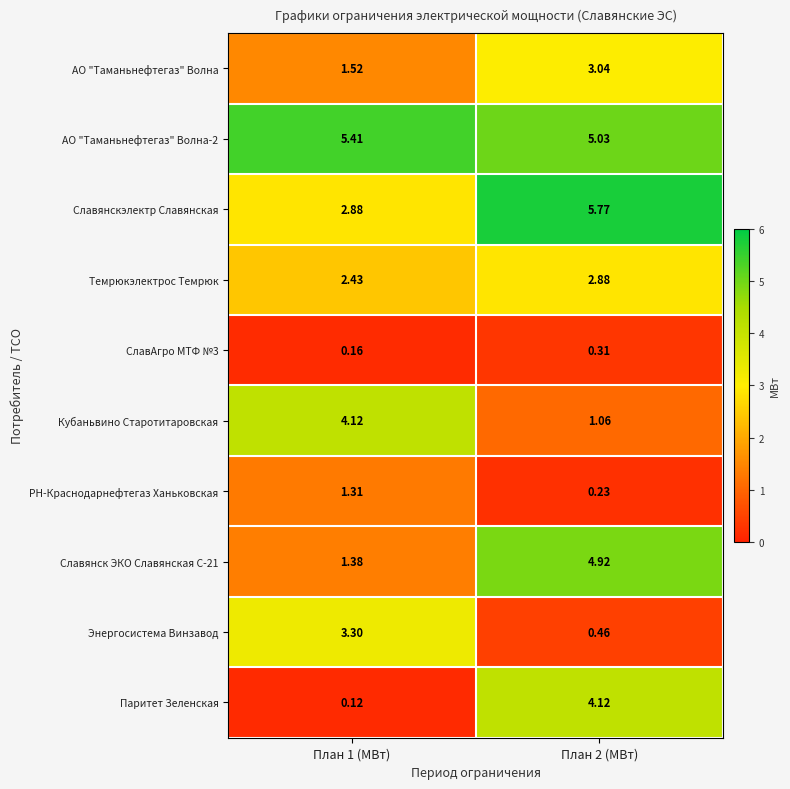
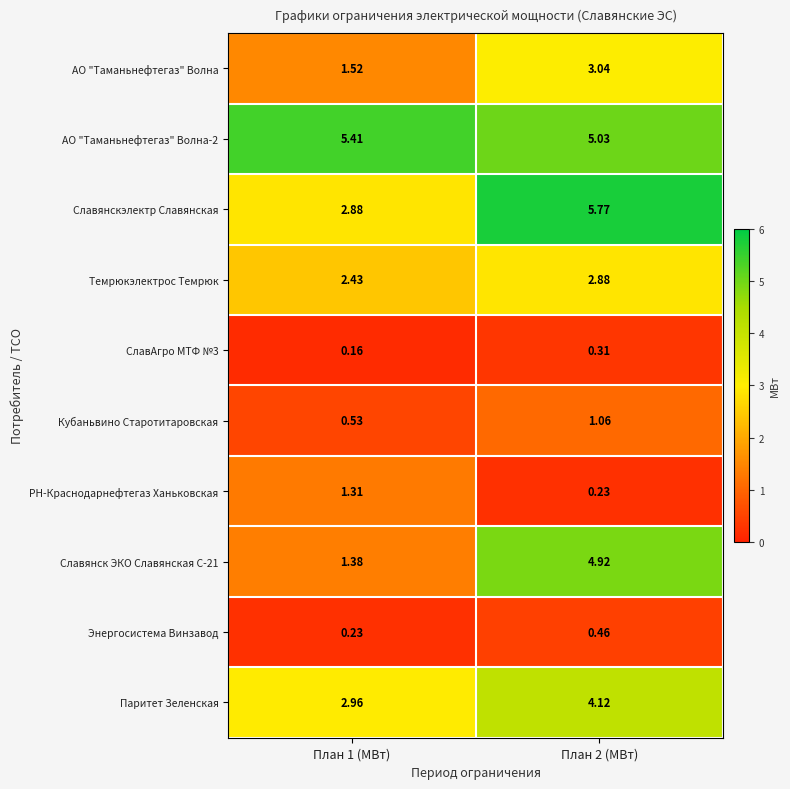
  {
    "АО \"Таманьнефтегаз\" Волна": {
      "План 1 (МВт)": 1.52,
      "План 2 (МВт)": 3.04
    },
    "АО \"Таманьнефтегаз\" Волна-2": {
      "План 1 (МВт)": 5.41,
      "План 2 (МВт)": 5.03
    },
    "Славянскэлектр Славянская": {
      "План 1 (МВт)": 2.88,
      "План 2 (МВт)": 5.77
    },
    "Темрюкэлектрос Темрюк": {
      "План 1 (МВт)": 2.43,
      "План 2 (МВт)": 2.88
    },
    "СлавАгро МТФ №3": {
      "План 1 (МВт)": 0.16,
      "План 2 (МВт)": 0.31
    },
    "Кубаньвино Старотитаровская": {
-     "План 1 (МВт)": 4.12,
+     "План 1 (МВт)": 0.53,
      "План 2 (МВт)": 1.06
    },
    "РН-Краснодарнефтегаз Ханьковская": {
      "План 1 (МВт)": 1.31,
      "План 2 (МВт)": 0.23
    },
    "Славянск ЭКО Славянская С-21": {
      "План 1 (МВт)": 1.38,
      "План 2 (МВт)": 4.92
    },
    "Энергосистема Винзавод": {
-     "План 1 (МВт)": 3.30,
+     "План 1 (МВт)": 0.23,
      "План 2 (МВт)": 0.46
    },
    "Паритет Зеленская": {
-     "План 1 (МВт)": 0.12,
+     "План 1 (МВт)": 2.96,
      "План 2 (МВт)": 4.12
    }
  }
